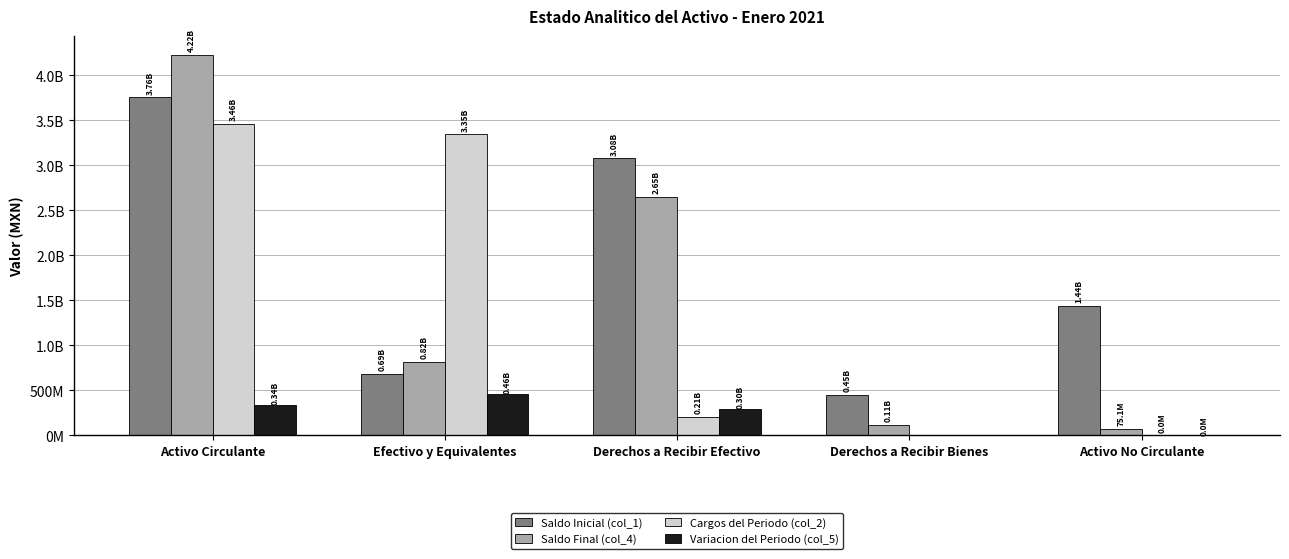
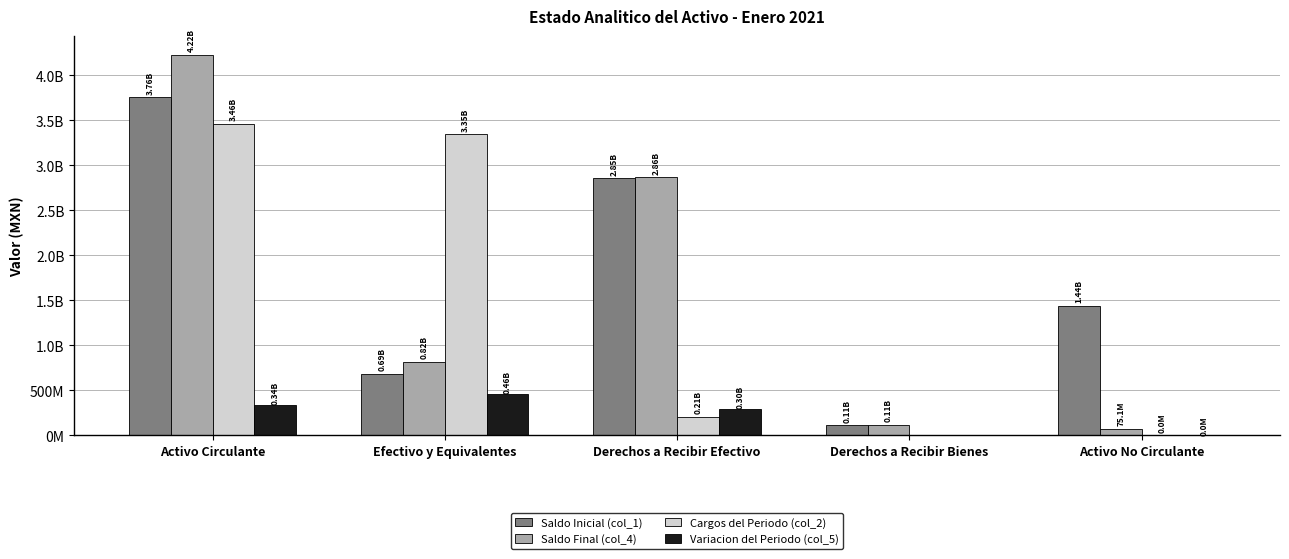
  {
    "Saldo Inicial (col_1)": {
      "Activo Circulante": "3.76B",
      "Efectivo y Equivalentes": "0.69B",
-     "Derechos a Recibir Efectivo": "3.08B",
-     "Derechos a Recibir Bienes": "0.45B",
+     "Derechos a Recibir Efectivo": "2.85B",
+     "Derechos a Recibir Bienes": "0.11B",
      "Activo No Circulante": "1.44B"
    },
    "Saldo Final (col_4)": {
      "Activo Circulante": "4.22B",
      "Efectivo y Equivalentes": "0.82B",
-     "Derechos a Recibir Efectivo": "2.65B",
+     "Derechos a Recibir Efectivo": "2.86B",
      "Derechos a Recibir Bienes": "0.11B",
      "Activo No Circulante": "75.1M"
    },
    "Cargos del Periodo (col_2)": {
      "Activo Circulante": "3.46B",
      "Efectivo y Equivalentes": "3.35B",
      "Derechos a Recibir Efectivo": "0.21B"
    },
    "Variacion del Periodo (col_5)": {
      "Activo Circulante": "0.34B",
      "Efectivo y Equivalentes": "0.46B",
      "Derechos a Recibir Efectivo": "0.30B"
    }
  }
